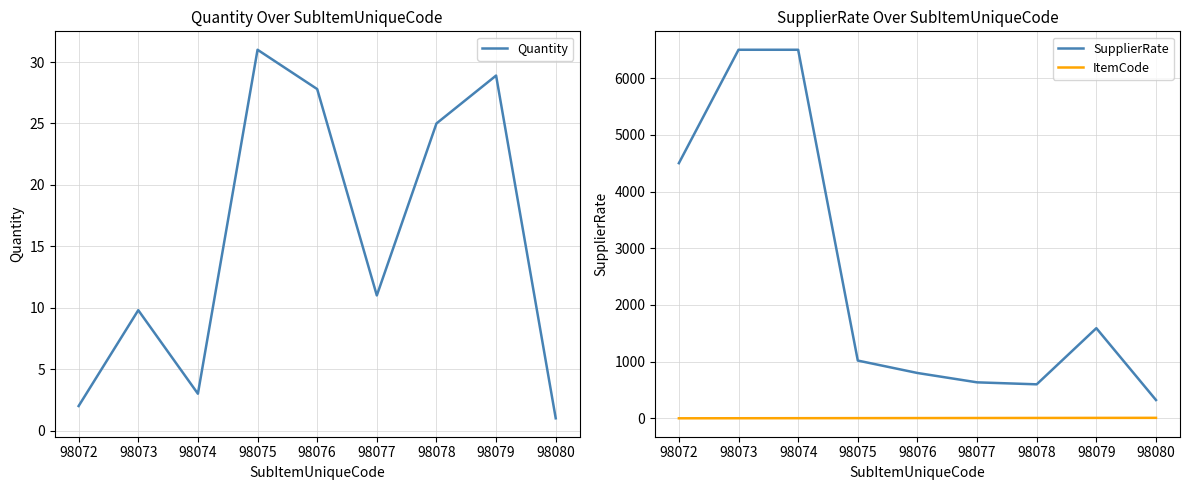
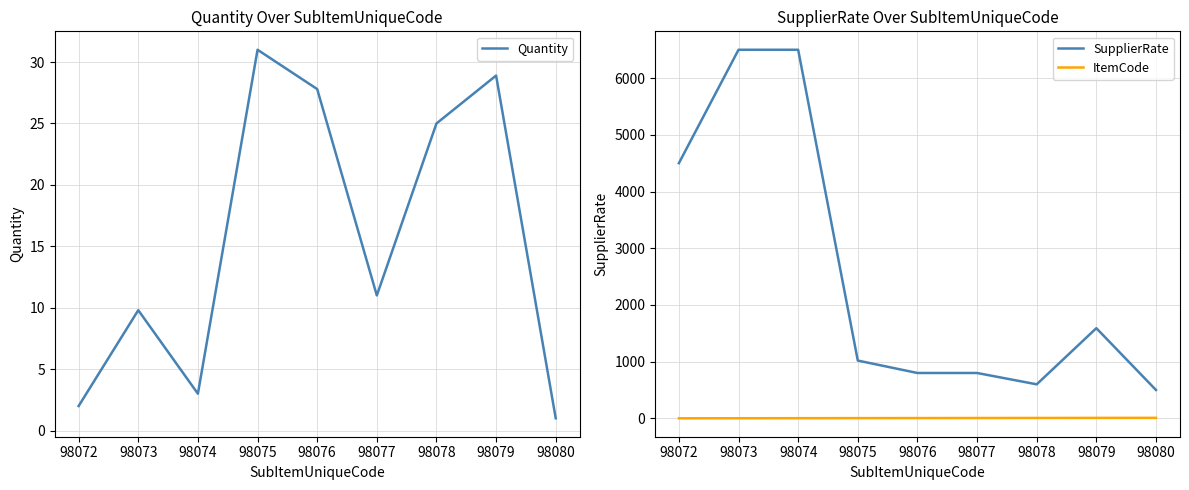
  {
    "Quantity Over SubItemUniqueCode": {
      "98072": 2.0,
      "98073": 9.8,
      "98074": 3.0,
      "98075": 31.0,
      "98076": 27.8,
      "98077": 11.0,
      "98078": 25.0,
      "98079": 28.9,
      "98080": 1.0
    },
    "SupplierRate Over SubItemUniqueCode": {
      "SupplierRate": {
        "98072": 4500,
        "98073": 6500,
        "98074": 6500,
        "98075": 1000,
        "98076": 800,
-       "98077": 600,
+       "98077": 800,
        "98078": 600,
        "98079": 1600,
-       "98080": 300
+       "98080": 500
      },
      "ItemCode": {
        "98072": 0,
        "98073": 0,
        "98074": 0,
        "98075": 0,
        "98076": 0,
        "98077": 0,
        "98078": 0,
        "98079": 0,
        "98080": 0
      }
    }
  }
